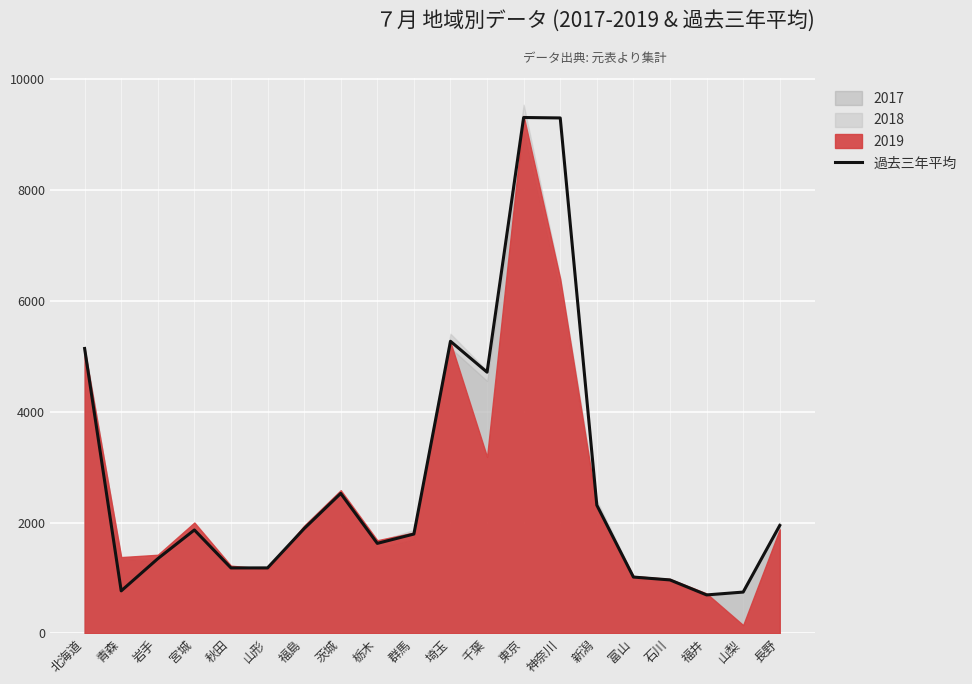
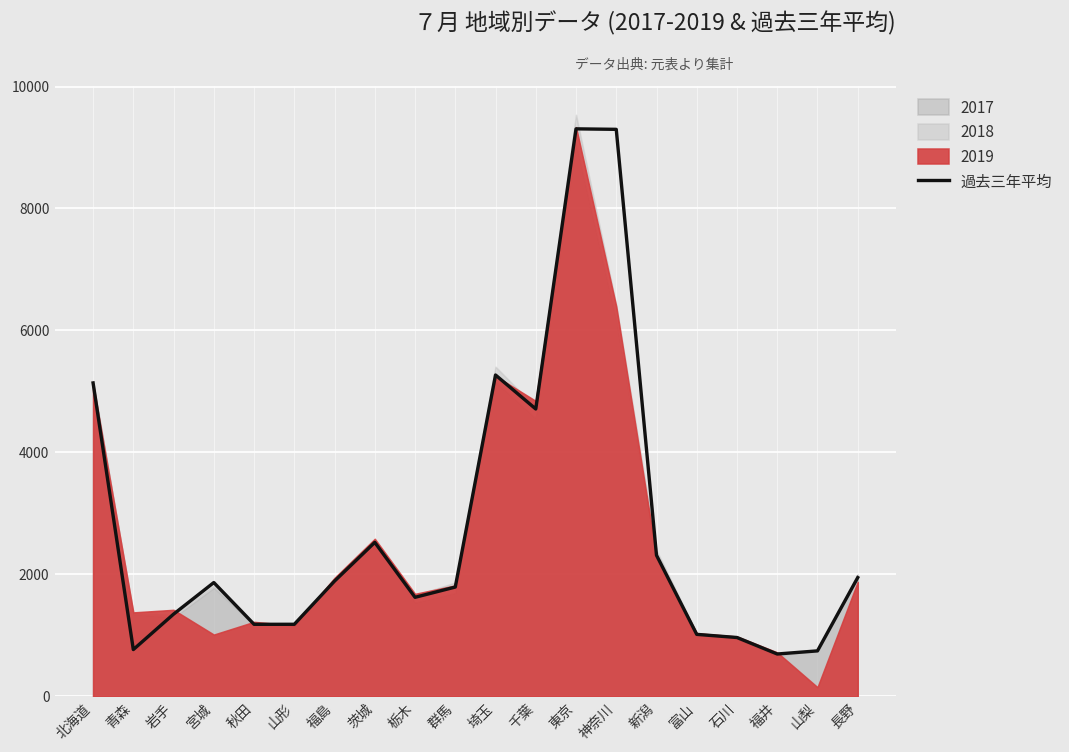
  {
    "過去三年平均": {
      "青森": 800,
      "宮城": 1900,
      "神奈川": 9300
    },
    "2019": {
      "岩手": 1400,
-     "宮城": 2000,
+     "宮城": 1000,
      "福島": 1900,
-     "千葉": 3200,
+     "千葉": 4800,
      "山梨": 200,
      "長野": 1900
    }
  }
